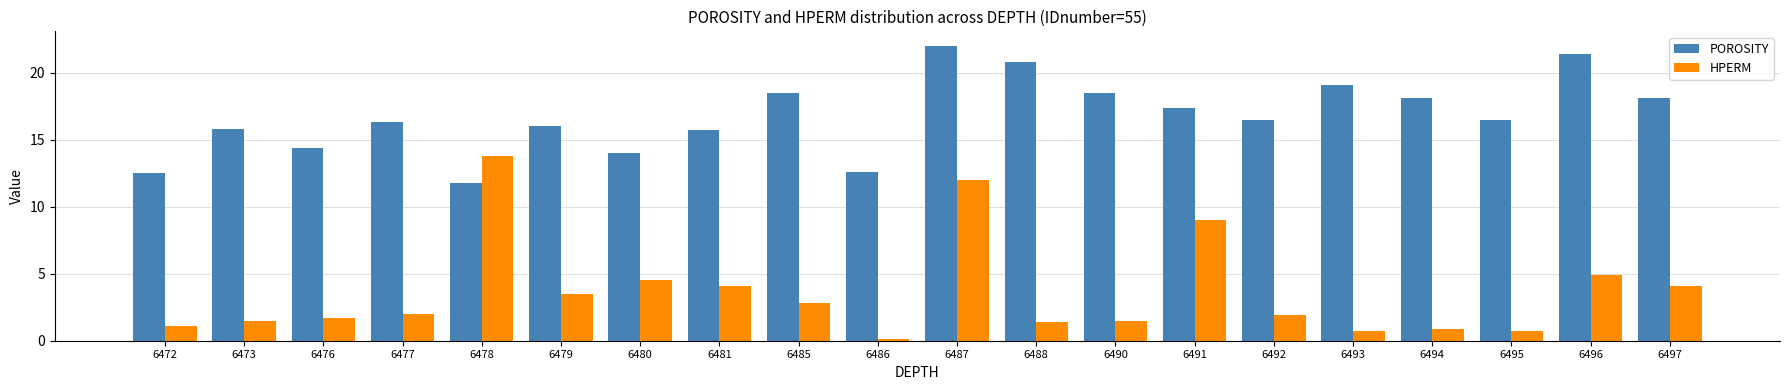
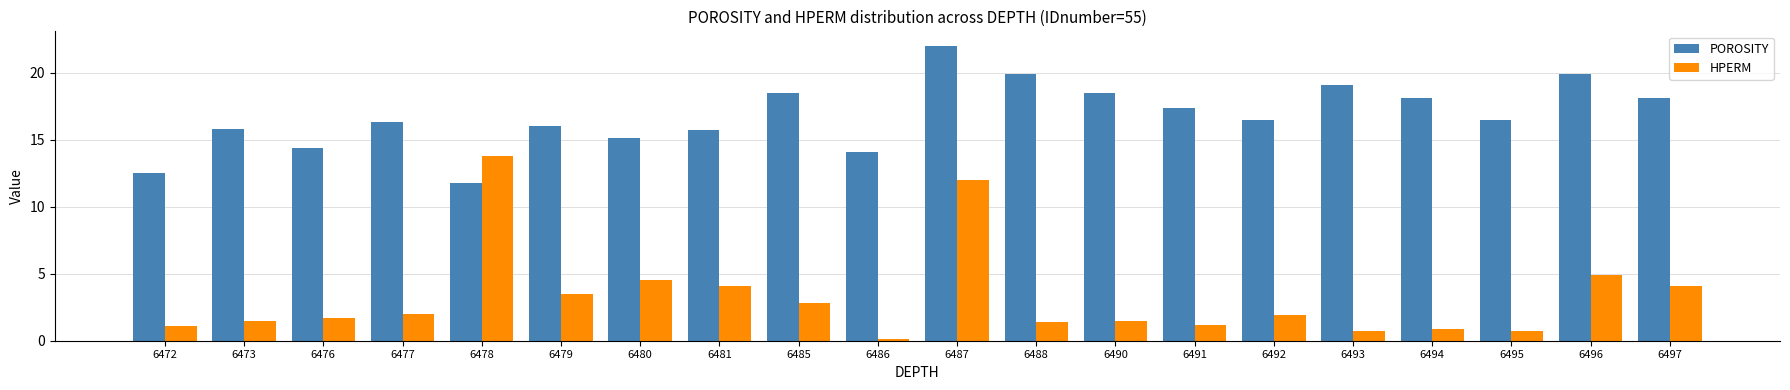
  {
    "POROSITY": {
      "6472": 12.5,
      "6473": 15.8,
      "6476": 14.4,
      "6477": 16.3,
      "6478": 11.8,
      "6479": 16.0,
-     "6480": 14.0,
+     "6480": 15.1,
      "6481": 15.7,
      "6485": 18.5,
-     "6486": 12.6,
+     "6486": 14.1,
      "6487": 22.0,
-     "6488": 20.8,
+     "6488": 19.9,
      "6490": 18.5,
      "6491": 17.4,
      "6492": 16.5,
      "6493": 19.1,
      "6494": 18.1,
      "6495": 16.5,
-     "6496": 21.4,
+     "6496": 19.9,
      "6497": 18.1
    },
    "HPERM": {
      "6472": 1.1,
      "6473": 1.5,
      "6476": 1.7,
      "6477": 2.0,
      "6478": 13.8,
      "6479": 3.5,
      "6480": 4.5,
      "6481": 4.1,
      "6485": 2.8,
      "6487": 12.0,
      "6488": 1.4,
      "6490": 1.5,
-     "6491": 9.0,
+     "6491": 1.2,
      "6492": 1.9,
      "6493": 0.7,
      "6494": 0.9,
      "6495": 0.7,
      "6496": 4.9,
      "6497": 4.1
    }
  }
